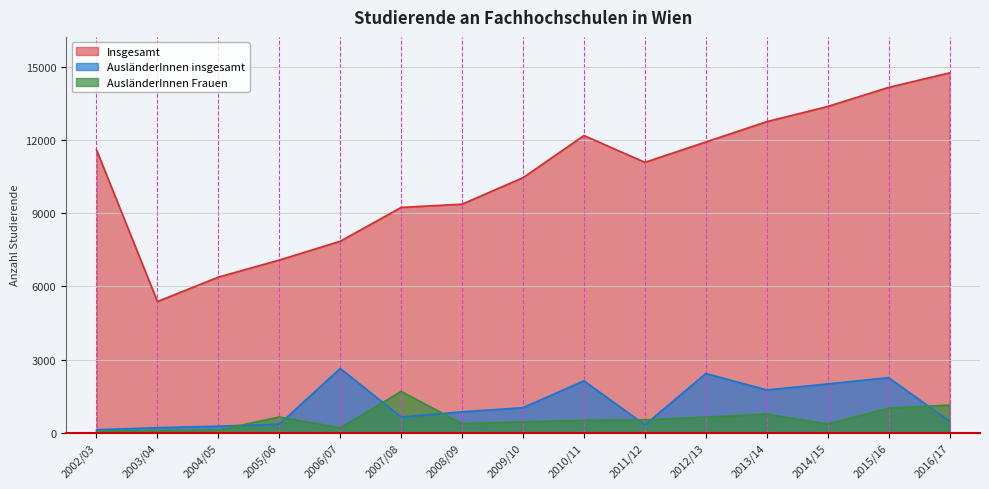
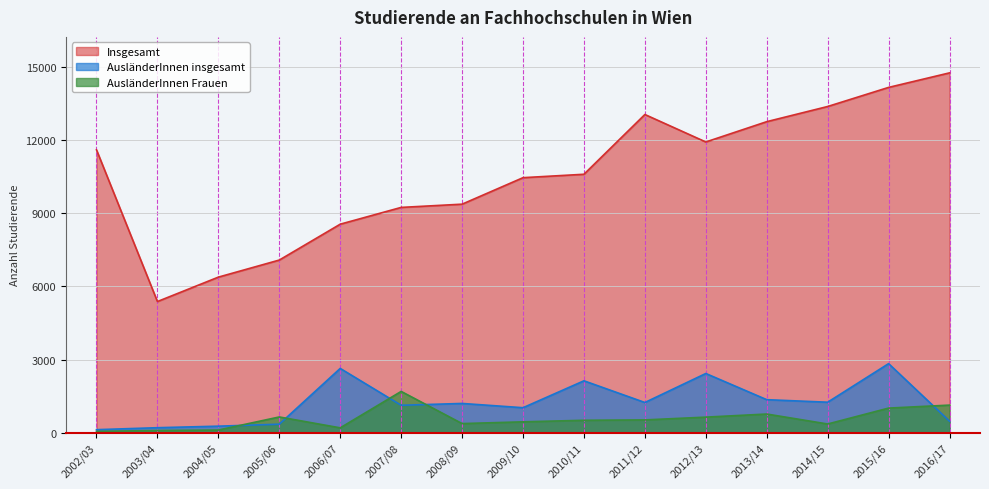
  {
    "Insgesamt": {
      "2002/03": 11600,
      "2003/04": 5400,
      "2004/05": 6400,
      "2005/06": 7100,
-     "2006/07": 7900,
+     "2006/07": 8600,
      "2007/08": 9200,
      "2008/09": 9400,
      "2009/10": 10500,
-     "2010/11": 12200,
-     "2011/12": 11100,
+     "2010/11": 10600,
+     "2011/12": 13100,
      "2012/13": 11900,
      "2013/14": 12800,
      "2014/15": 13400,
      "2015/16": 14200,
      "2016/17": 14800
    },
    "AusländerInnen insgesamt": {
      "2003/04": 200,
      "2004/05": 300,
      "2005/06": 300,
      "2006/07": 2600,
-     "2007/08": 600,
-     "2008/09": 900,
+     "2007/08": 1100,
+     "2008/09": 1200,
      "2009/10": 1000,
      "2010/11": 2100,
-     "2011/12": 300,
+     "2011/12": 1200,
      "2012/13": 2400,
-     "2013/14": 1800,
-     "2014/15": 2000,
-     "2015/16": 2300,
+     "2013/14": 1400,
+     "2014/15": 1200,
+     "2015/16": 2800,
      "2016/17": 500
    },
    "AusländerInnen Frauen": {
      "2003/04": 100,
      "2004/05": 100,
      "2005/06": 600,
      "2006/07": 200,
      "2007/08": 1700,
      "2008/09": 400,
      "2009/10": 400,
      "2010/11": 500,
      "2011/12": 500,
      "2012/13": 600,
      "2013/14": 800,
      "2014/15": 400,
      "2015/16": 1000,
      "2016/17": 1100
    }
  }
